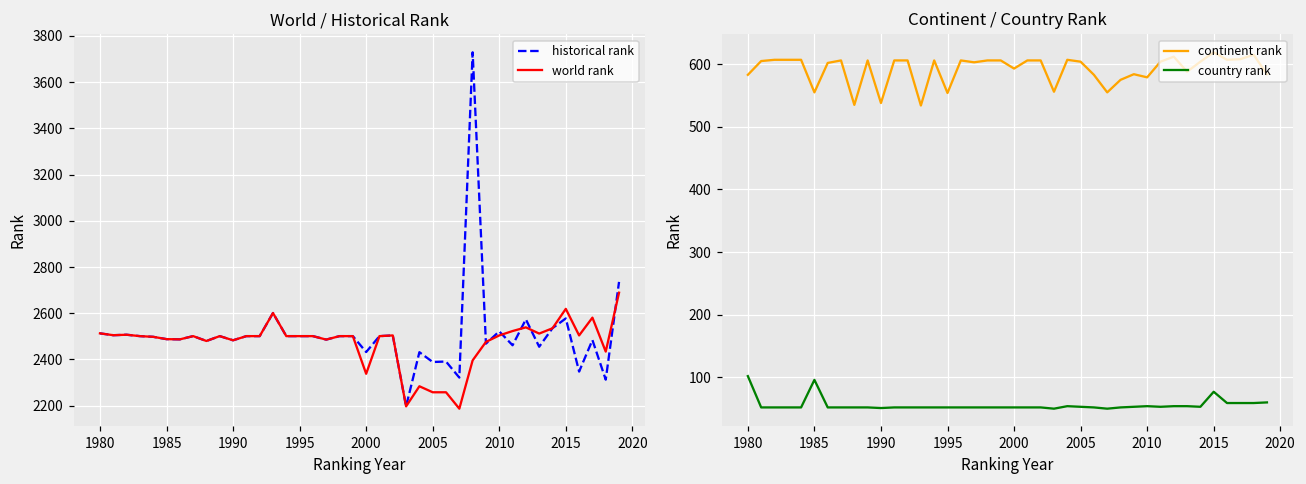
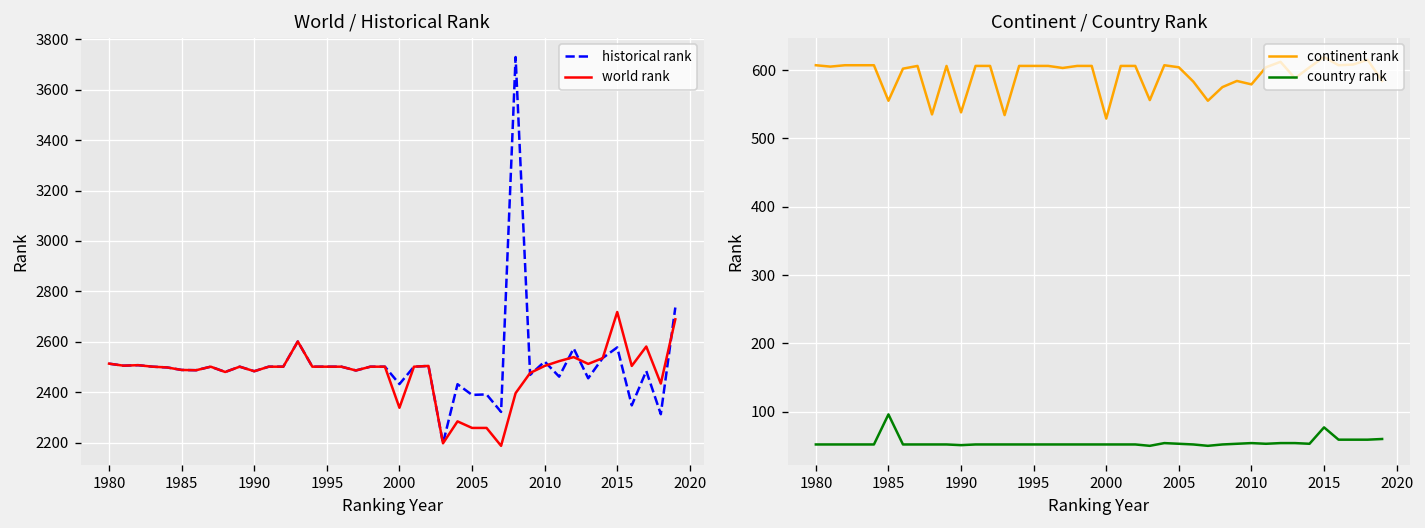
  {
    "World / Historical Rank": {
      "historical rank": {
        "2000": 2430,
        "2005": 2390,
        "2010": 2520,
        "2015": 2580
      },
      "world rank": {
        "2000": 2340,
        "2005": 2260,
        "2010": 2500,
-       "2015": 2620
+       "2015": 2720
      }
    },
    "Continent / Country Rank": {
      "continent rank": {
-       "1980": 580,
+       "1980": 610,
        "1985": 560,
        "1990": 540,
-       "1995": 550,
-       "2000": 590,
+       "1995": 610,
+       "2000": 530,
        "2005": 600,
        "2010": 580
      },
      "country rank": {
-       "1980": 100,
+       "1980": 50,
        "1985": 100,
        "1990": 50,
        "1995": 50,
        "2000": 50,
        "2005": 50,
        "2010": 50,
        "2015": 80
      }
    }
  }
